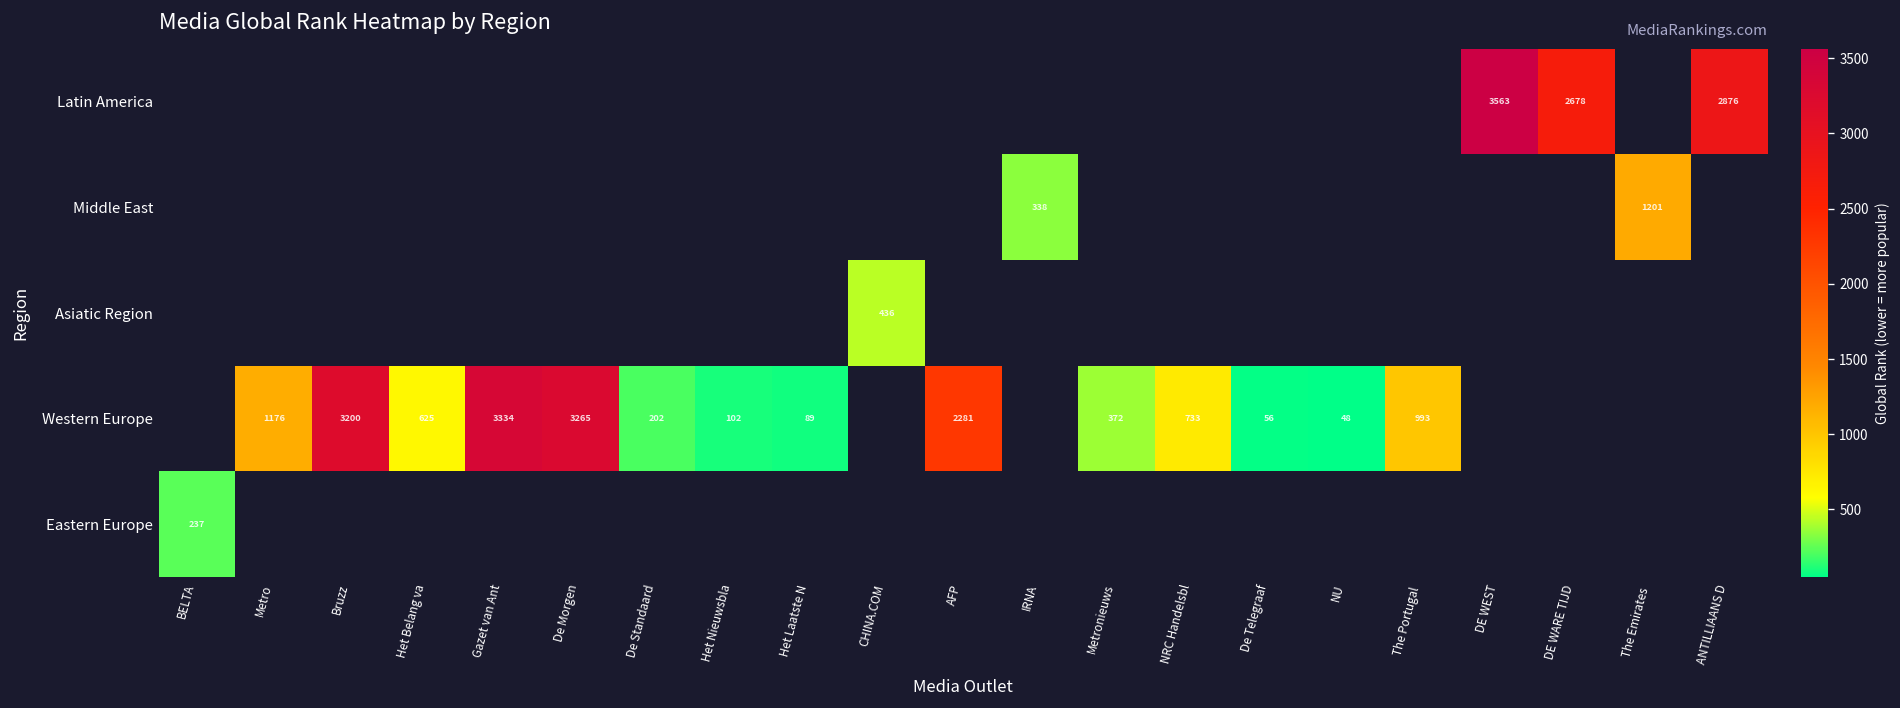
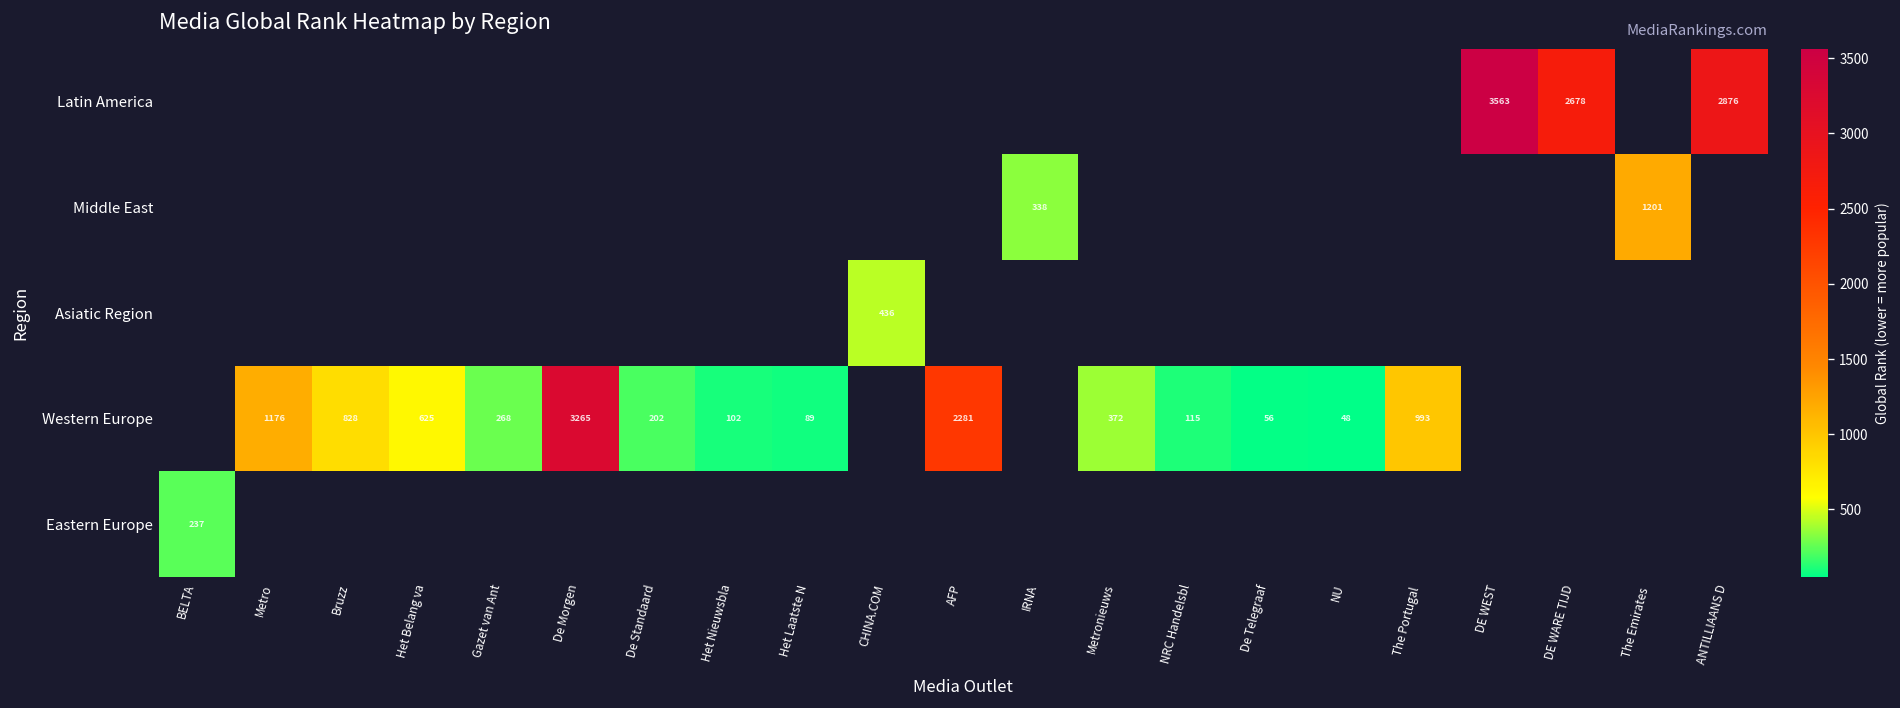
  {
    "Latin America": {
      "DE WEST": 3563,
      "DE WARE TIJD": 2678,
      "ANTILLIAANS D": 2876
    },
    "Middle East": {
      "IRNA": 338,
      "The Emirates": 1201
    },
    "Asiatic Region": {
      "CHINA.COM": 436
    },
    "Western Europe": {
      "Metro": 1176,
-     "Bruzz": 3200,
+     "Bruzz": 828,
      "Het Belang va": 625,
-     "Gazet van Ant": 3334,
+     "Gazet van Ant": 268,
      "De Morgen": 3265,
      "De Standaard": 202,
      "Het Nieuwsbla": 102,
      "Het Laatste N": 89,
      "AFP": 2281,
      "Metronieuws": 372,
-     "NRC Handelsbl": 733,
+     "NRC Handelsbl": 115,
      "De Telegraaf": 56,
      "NU": 48,
      "The Portugal": 993
    },
    "Eastern Europe": {
      "BELTA": 237
    }
  }
